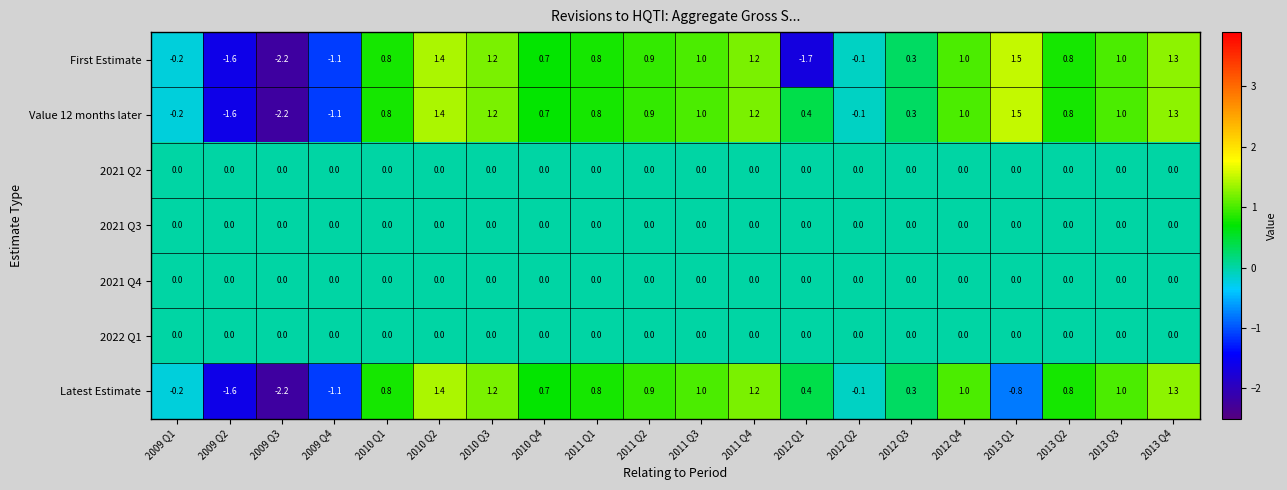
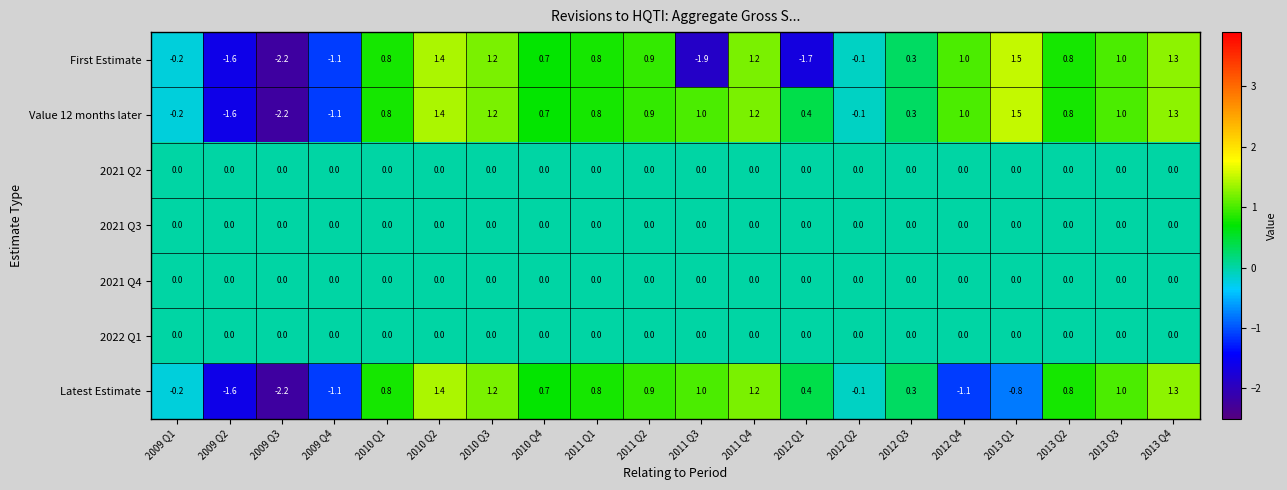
  {
    "First Estimate": {
      "2009 Q1": -0.2,
      "2009 Q2": -1.6,
      "2009 Q3": -2.2,
      "2009 Q4": -1.1,
      "2010 Q1": 0.8,
      "2010 Q2": 1.4,
      "2010 Q3": 1.2,
      "2010 Q4": 0.7,
      "2011 Q1": 0.8,
      "2011 Q2": 0.9,
-     "2011 Q3": 1.0,
+     "2011 Q3": -1.9,
      "2011 Q4": 1.2,
      "2012 Q1": -1.7,
      "2012 Q2": -0.1,
      "2012 Q3": 0.3,
      "2012 Q4": 1.0,
      "2013 Q1": 1.5,
      "2013 Q2": 0.8,
      "2013 Q3": 1.0,
      "2013 Q4": 1.3
    },
    "Value 12 months later": {
      "2009 Q1": -0.2,
      "2009 Q2": -1.6,
      "2009 Q3": -2.2,
      "2009 Q4": -1.1,
      "2010 Q1": 0.8,
      "2010 Q2": 1.4,
      "2010 Q3": 1.2,
      "2010 Q4": 0.7,
      "2011 Q1": 0.8,
      "2011 Q2": 0.9,
      "2011 Q3": 1.0,
      "2011 Q4": 1.2,
      "2012 Q1": 0.4,
      "2012 Q2": -0.1,
      "2012 Q3": 0.3,
      "2012 Q4": 1.0,
      "2013 Q1": 1.5,
      "2013 Q2": 0.8,
      "2013 Q3": 1.0,
      "2013 Q4": 1.3
    },
    "2021 Q2": {
      "2009 Q1": 0.0,
      "2009 Q2": 0.0,
      "2009 Q3": 0.0,
      "2009 Q4": 0.0,
      "2010 Q1": 0.0,
      "2010 Q2": 0.0,
      "2010 Q3": 0.0,
      "2010 Q4": 0.0,
      "2011 Q1": 0.0,
      "2011 Q2": 0.0,
      "2011 Q3": 0.0,
      "2011 Q4": 0.0,
      "2012 Q1": 0.0,
      "2012 Q2": 0.0,
      "2012 Q3": 0.0,
      "2012 Q4": 0.0,
      "2013 Q1": 0.0,
      "2013 Q2": 0.0,
      "2013 Q3": 0.0,
      "2013 Q4": 0.0
    },
    "2021 Q3": {
      "2009 Q1": 0.0,
      "2009 Q2": 0.0,
      "2009 Q3": 0.0,
      "2009 Q4": 0.0,
      "2010 Q1": 0.0,
      "2010 Q2": 0.0,
      "2010 Q3": 0.0,
      "2010 Q4": 0.0,
      "2011 Q1": 0.0,
      "2011 Q2": 0.0,
      "2011 Q3": 0.0,
      "2011 Q4": 0.0,
      "2012 Q1": 0.0,
      "2012 Q2": 0.0,
      "2012 Q3": 0.0,
      "2012 Q4": 0.0,
      "2013 Q1": 0.0,
      "2013 Q2": 0.0,
      "2013 Q3": 0.0,
      "2013 Q4": 0.0
    },
    "2021 Q4": {
      "2009 Q1": 0.0,
      "2009 Q2": 0.0,
      "2009 Q3": 0.0,
      "2009 Q4": 0.0,
      "2010 Q1": 0.0,
      "2010 Q2": 0.0,
      "2010 Q3": 0.0,
      "2010 Q4": 0.0,
      "2011 Q1": 0.0,
      "2011 Q2": 0.0,
      "2011 Q3": 0.0,
      "2011 Q4": 0.0,
      "2012 Q1": 0.0,
      "2012 Q2": 0.0,
      "2012 Q3": 0.0,
      "2012 Q4": 0.0,
      "2013 Q1": 0.0,
      "2013 Q2": 0.0,
      "2013 Q3": 0.0,
      "2013 Q4": 0.0
    },
    "2022 Q1": {
      "2009 Q1": 0.0,
      "2009 Q2": 0.0,
      "2009 Q3": 0.0,
      "2009 Q4": 0.0,
      "2010 Q1": 0.0,
      "2010 Q2": 0.0,
      "2010 Q3": 0.0,
      "2010 Q4": 0.0,
      "2011 Q1": 0.0,
      "2011 Q2": 0.0,
      "2011 Q3": 0.0,
      "2011 Q4": 0.0,
      "2012 Q1": 0.0,
      "2012 Q2": 0.0,
      "2012 Q3": 0.0,
      "2012 Q4": 0.0,
      "2013 Q1": 0.0,
      "2013 Q2": 0.0,
      "2013 Q3": 0.0,
      "2013 Q4": 0.0
    },
    "Latest Estimate": {
      "2009 Q1": -0.2,
      "2009 Q2": -1.6,
      "2009 Q3": -2.2,
      "2009 Q4": -1.1,
      "2010 Q1": 0.8,
      "2010 Q2": 1.4,
      "2010 Q3": 1.2,
      "2010 Q4": 0.7,
      "2011 Q1": 0.8,
      "2011 Q2": 0.9,
      "2011 Q3": 1.0,
      "2011 Q4": 1.2,
      "2012 Q1": 0.4,
      "2012 Q2": -0.1,
      "2012 Q3": 0.3,
-     "2012 Q4": 1.0,
+     "2012 Q4": -1.1,
      "2013 Q1": -0.8,
      "2013 Q2": 0.8,
      "2013 Q3": 1.0,
      "2013 Q4": 1.3
    }
  }
